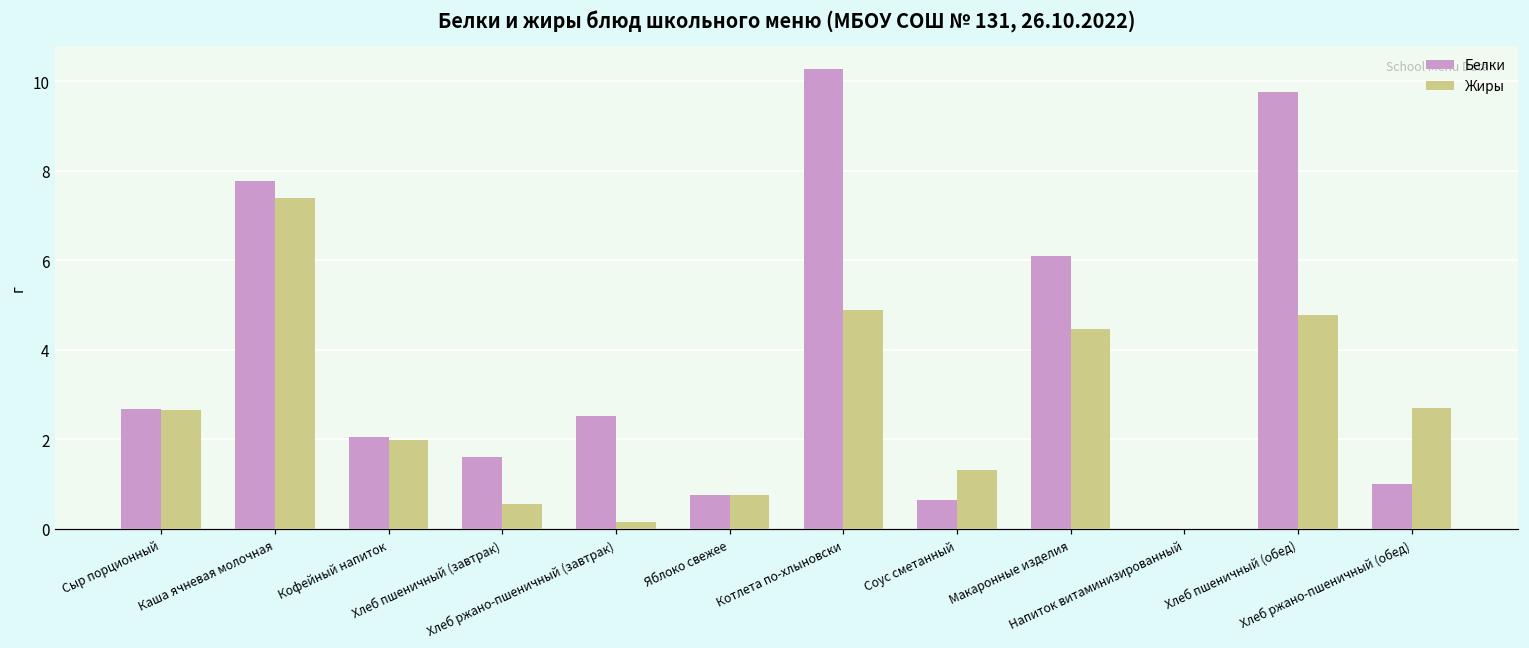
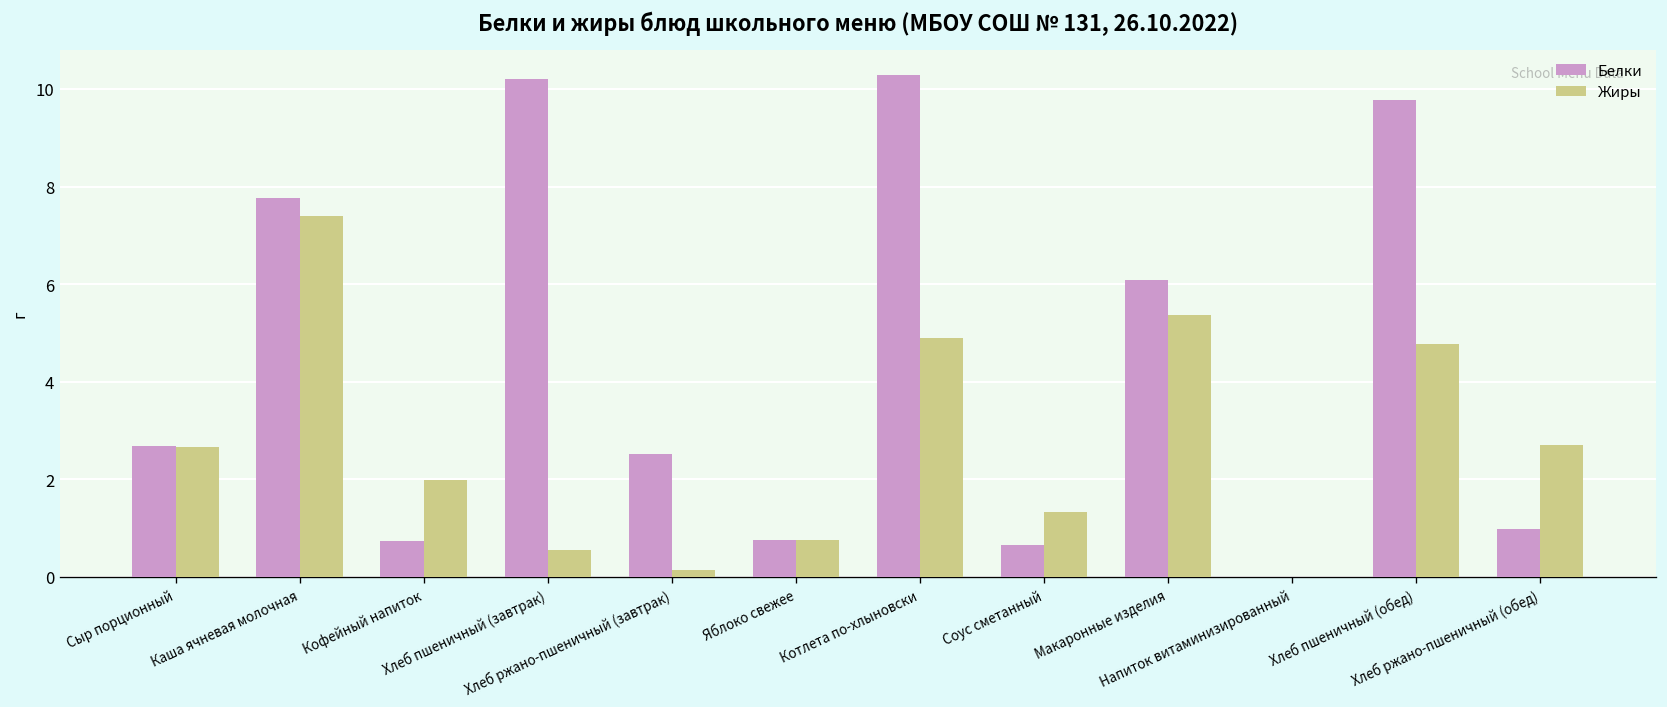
  {
    "Белки": {
      "Сыр порционный": 2.7,
      "Каша ячневая молочная": 7.8,
-     "Кофейный напиток": 2.1,
-     "Хлеб пшеничный (завтрак)": 1.6,
+     "Кофейный напиток": 0.7,
+     "Хлеб пшеничный (завтрак)": 10.2,
      "Хлеб ржано-пшеничный (завтрак)": 2.5,
      "Яблоко свежее": 0.8,
      "Котлета по-хлыновски": 10.3,
      "Соус сметанный": 0.7,
      "Макаронные изделия": 6.1,
      "Напиток витаминизированный": 0.0,
      "Хлеб пшеничный (обед)": 9.8,
      "Хлеб ржано-пшеничный (обед)": 1.0
    },
    "Жиры": {
      "Сыр порционный": 2.7,
      "Каша ячневая молочная": 7.4,
      "Кофейный напиток": 2.0,
      "Хлеб пшеничный (завтрак)": 0.6,
      "Хлеб ржано-пшеничный (завтрак)": 0.1,
      "Яблоко свежее": 0.8,
      "Котлета по-хлыновски": 4.9,
      "Соус сметанный": 1.3,
-     "Макаронные изделия": 4.5,
+     "Макаронные изделия": 5.4,
      "Напиток витаминизированный": 0.0,
      "Хлеб пшеничный (обед)": 4.8,
      "Хлеб ржано-пшеничный (обед)": 2.7
    }
  }
